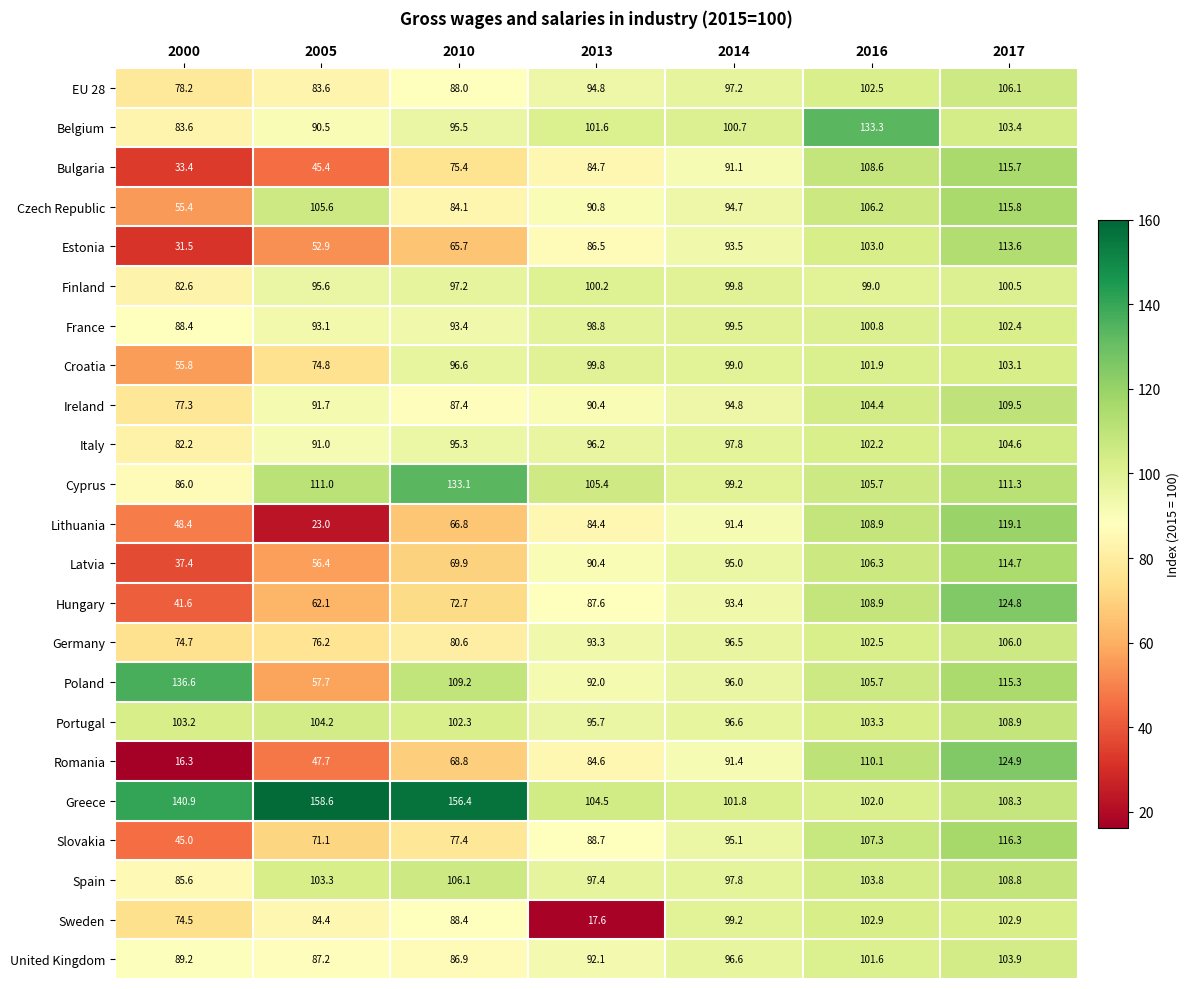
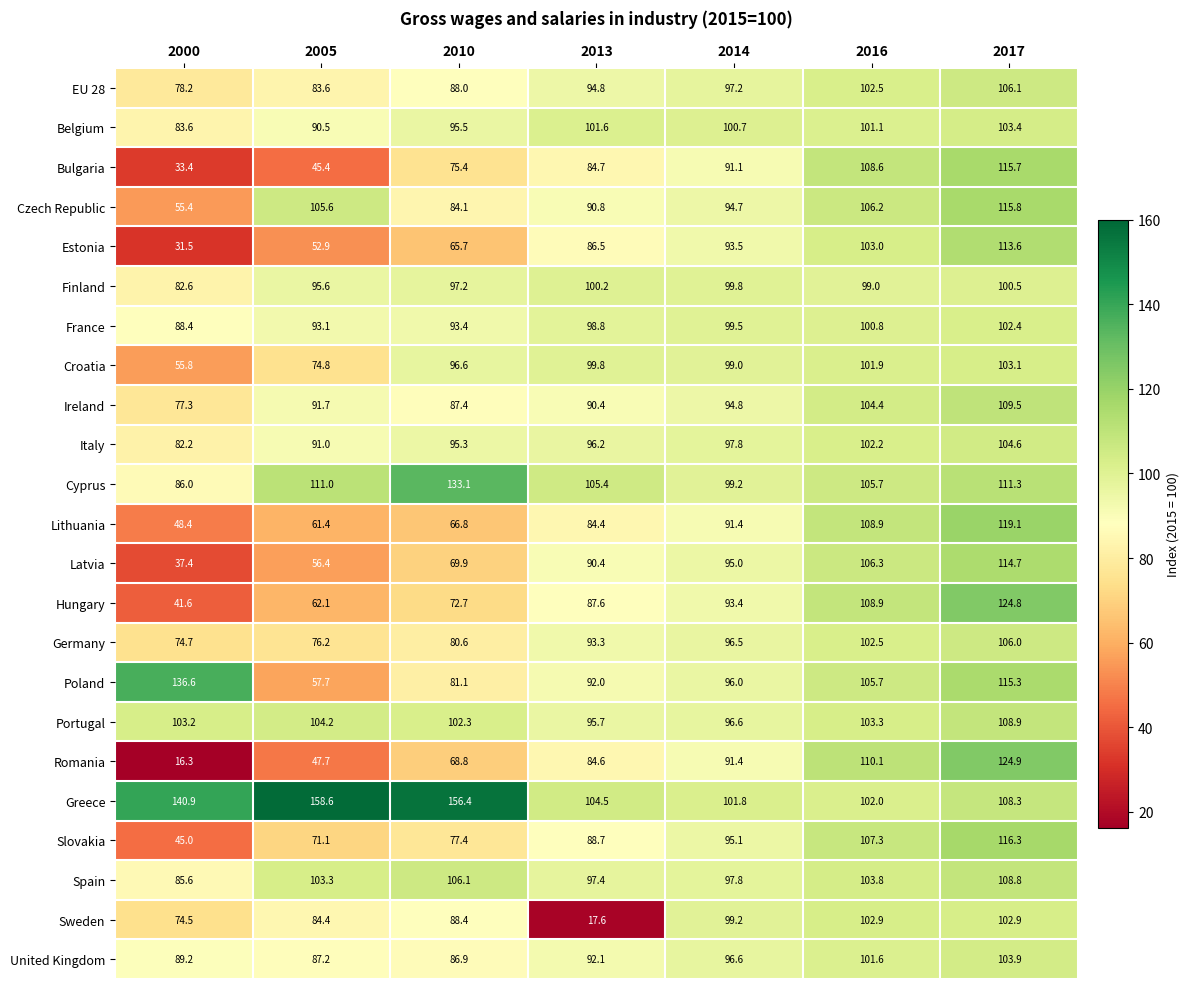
  {
    "EU 28": {
      "2000": 78.2,
      "2005": 83.6,
      "2010": 88.0,
      "2013": 94.8,
      "2014": 97.2,
      "2016": 102.5,
      "2017": 106.1
    },
    "Belgium": {
      "2000": 83.6,
      "2005": 90.5,
      "2010": 95.5,
      "2013": 101.6,
      "2014": 100.7,
-     "2016": 133.3,
+     "2016": 101.1,
      "2017": 103.4
    },
    "Bulgaria": {
      "2000": 33.4,
      "2005": 45.4,
      "2010": 75.4,
      "2013": 84.7,
      "2014": 91.1,
      "2016": 108.6,
      "2017": 115.7
    },
    "Czech Republic": {
      "2000": 55.4,
      "2005": 105.6,
      "2010": 84.1,
      "2013": 90.8,
      "2014": 94.7,
      "2016": 106.2,
      "2017": 115.8
    },
    "Estonia": {
      "2000": 31.5,
      "2005": 52.9,
      "2010": 65.7,
      "2013": 86.5,
      "2014": 93.5,
      "2016": 103.0,
      "2017": 113.6
    },
    "Finland": {
      "2000": 82.6,
      "2005": 95.6,
      "2010": 97.2,
      "2013": 100.2,
      "2014": 99.8,
      "2016": 99.0,
      "2017": 100.5
    },
    "France": {
      "2000": 88.4,
      "2005": 93.1,
      "2010": 93.4,
      "2013": 98.8,
      "2014": 99.5,
      "2016": 100.8,
      "2017": 102.4
    },
    "Croatia": {
      "2000": 55.8,
      "2005": 74.8,
      "2010": 96.6,
      "2013": 99.8,
      "2014": 99.0,
      "2016": 101.9,
      "2017": 103.1
    },
    "Ireland": {
      "2000": 77.3,
      "2005": 91.7,
      "2010": 87.4,
      "2013": 90.4,
      "2014": 94.8,
      "2016": 104.4,
      "2017": 109.5
    },
    "Italy": {
      "2000": 82.2,
      "2005": 91.0,
      "2010": 95.3,
      "2013": 96.2,
      "2014": 97.8,
      "2016": 102.2,
      "2017": 104.6
    },
    "Cyprus": {
      "2000": 86.0,
      "2005": 111.0,
      "2010": 133.1,
      "2013": 105.4,
      "2014": 99.2,
      "2016": 105.7,
      "2017": 111.3
    },
    "Lithuania": {
      "2000": 48.4,
-     "2005": 23.0,
+     "2005": 61.4,
      "2010": 66.8,
      "2013": 84.4,
      "2014": 91.4,
      "2016": 108.9,
      "2017": 119.1
    },
    "Latvia": {
      "2000": 37.4,
      "2005": 56.4,
      "2010": 69.9,
      "2013": 90.4,
      "2014": 95.0,
      "2016": 106.3,
      "2017": 114.7
    },
    "Hungary": {
      "2000": 41.6,
      "2005": 62.1,
      "2010": 72.7,
      "2013": 87.6,
      "2014": 93.4,
      "2016": 108.9,
      "2017": 124.8
    },
    "Germany": {
      "2000": 74.7,
      "2005": 76.2,
      "2010": 80.6,
      "2013": 93.3,
      "2014": 96.5,
      "2016": 102.5,
      "2017": 106.0
    },
    "Poland": {
      "2000": 136.6,
      "2005": 57.7,
-     "2010": 109.2,
+     "2010": 81.1,
      "2013": 92.0,
      "2014": 96.0,
      "2016": 105.7,
      "2017": 115.3
    },
    "Portugal": {
      "2000": 103.2,
      "2005": 104.2,
      "2010": 102.3,
      "2013": 95.7,
      "2014": 96.6,
      "2016": 103.3,
      "2017": 108.9
    },
    "Romania": {
      "2000": 16.3,
      "2005": 47.7,
      "2010": 68.8,
      "2013": 84.6,
      "2014": 91.4,
      "2016": 110.1,
      "2017": 124.9
    },
    "Greece": {
      "2000": 140.9,
      "2005": 158.6,
      "2010": 156.4,
      "2013": 104.5,
      "2014": 101.8,
      "2016": 102.0,
      "2017": 108.3
    },
    "Slovakia": {
      "2000": 45.0,
      "2005": 71.1,
      "2010": 77.4,
      "2013": 88.7,
      "2014": 95.1,
      "2016": 107.3,
      "2017": 116.3
    },
    "Spain": {
      "2000": 85.6,
      "2005": 103.3,
      "2010": 106.1,
      "2013": 97.4,
      "2014": 97.8,
      "2016": 103.8,
      "2017": 108.8
    },
    "Sweden": {
      "2000": 74.5,
      "2005": 84.4,
      "2010": 88.4,
      "2013": 17.6,
      "2014": 99.2,
      "2016": 102.9,
      "2017": 102.9
    },
    "United Kingdom": {
      "2000": 89.2,
      "2005": 87.2,
      "2010": 86.9,
      "2013": 92.1,
      "2014": 96.6,
      "2016": 101.6,
      "2017": 103.9
    }
  }
